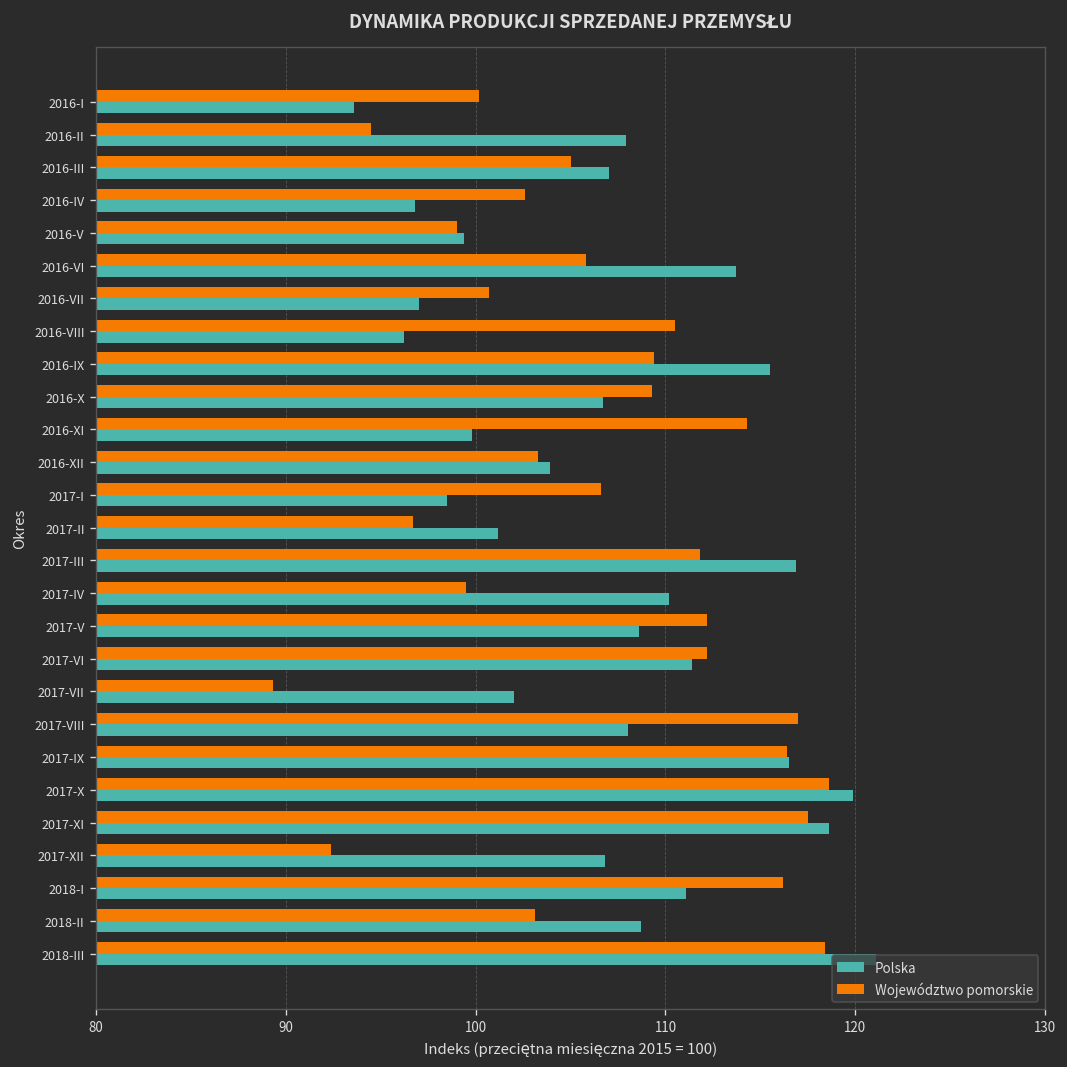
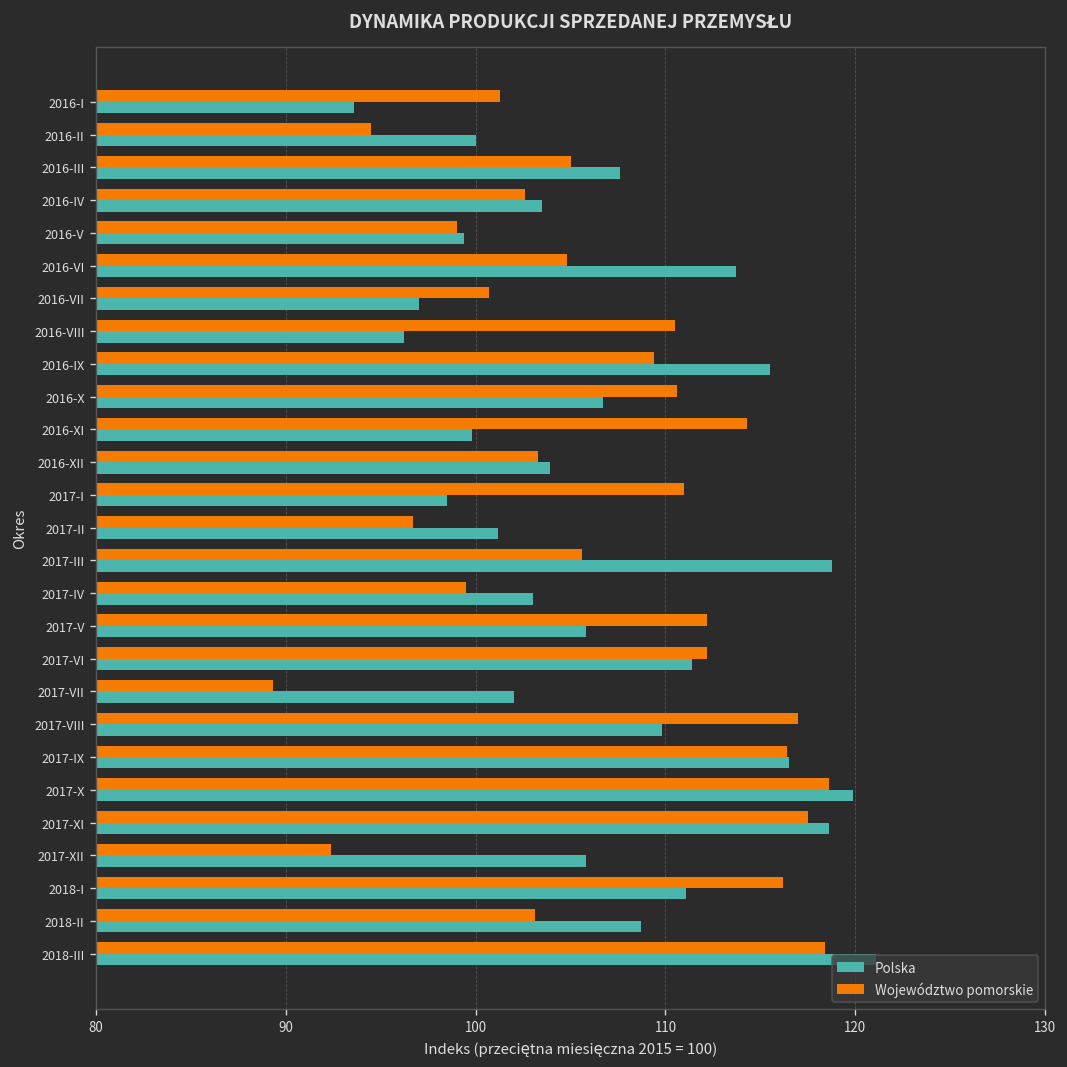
  {
    "Polska": {
      "2016-I": 93.6,
-     "2016-II": 107.9,
-     "2016-III": 107.0,
-     "2016-IV": 96.8,
+     "2016-II": 100.0,
+     "2016-III": 107.6,
+     "2016-IV": 103.5,
      "2016-V": 99.4,
      "2016-VI": 113.7,
      "2016-VII": 97.0,
      "2016-VIII": 96.2,
      "2016-IX": 115.5,
      "2016-X": 106.7,
      "2016-XI": 99.8,
      "2016-XII": 103.9,
      "2017-I": 98.5,
      "2017-II": 101.2,
-     "2017-III": 116.9,
-     "2017-IV": 110.2,
-     "2017-V": 108.6,
+     "2017-III": 118.8,
+     "2017-IV": 103.0,
+     "2017-V": 105.8,
      "2017-VI": 111.4,
      "2017-VII": 102.0,
-     "2017-VIII": 108.0,
+     "2017-VIII": 109.8,
      "2017-IX": 116.5,
      "2017-X": 119.9,
      "2017-XI": 118.6,
-     "2017-XII": 106.8,
+     "2017-XII": 105.8,
      "2018-I": 111.1,
      "2018-II": 108.7
    },
    "Województwo pomorskie": {
-     "2016-I": 100.2,
+     "2016-I": 101.3,
      "2016-II": 94.5,
      "2016-III": 105.0,
      "2016-IV": 102.6,
      "2016-V": 99.0,
-     "2016-VI": 105.8,
+     "2016-VI": 104.8,
      "2016-VII": 100.7,
      "2016-VIII": 110.5,
      "2016-IX": 109.4,
-     "2016-X": 109.3,
+     "2016-X": 110.6,
      "2016-XI": 114.3,
      "2016-XII": 103.3,
-     "2017-I": 106.6,
+     "2017-I": 111.0,
      "2017-II": 96.7,
-     "2017-III": 111.8,
+     "2017-III": 105.6,
      "2017-IV": 99.5,
      "2017-V": 112.2,
      "2017-VI": 112.2,
      "2017-VII": 89.3,
      "2017-VIII": 117.0,
      "2017-IX": 116.4,
      "2017-X": 118.6,
      "2017-XI": 117.5,
      "2017-XII": 92.4,
      "2018-I": 116.2,
      "2018-II": 103.1,
      "2018-III": 118.4
    }
  }
